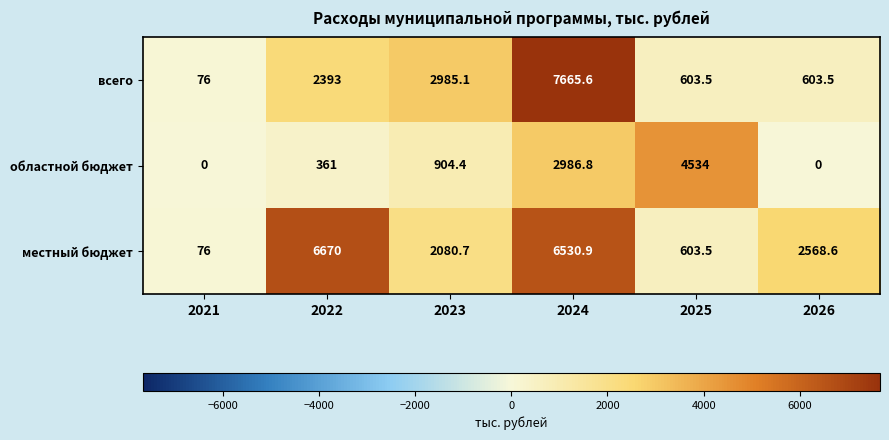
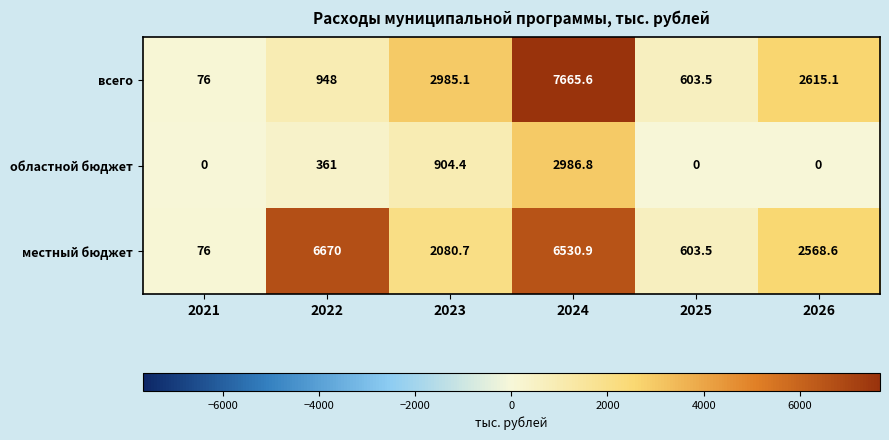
  {
    "всего": {
      "2021": 76,
-     "2022": 2393,
+     "2022": 948,
      "2023": 2985.1,
      "2024": 7665.6,
      "2025": 603.5,
-     "2026": 603.5
+     "2026": 2615.1
    },
    "областной бюджет": {
      "2021": 0,
      "2022": 361,
      "2023": 904.4,
      "2024": 2986.8,
-     "2025": 4534,
+     "2025": 0,
      "2026": 0
    },
    "местный бюджет": {
      "2021": 76,
      "2022": 6670,
      "2023": 2080.7,
      "2024": 6530.9,
      "2025": 603.5,
      "2026": 2568.6
    }
  }
